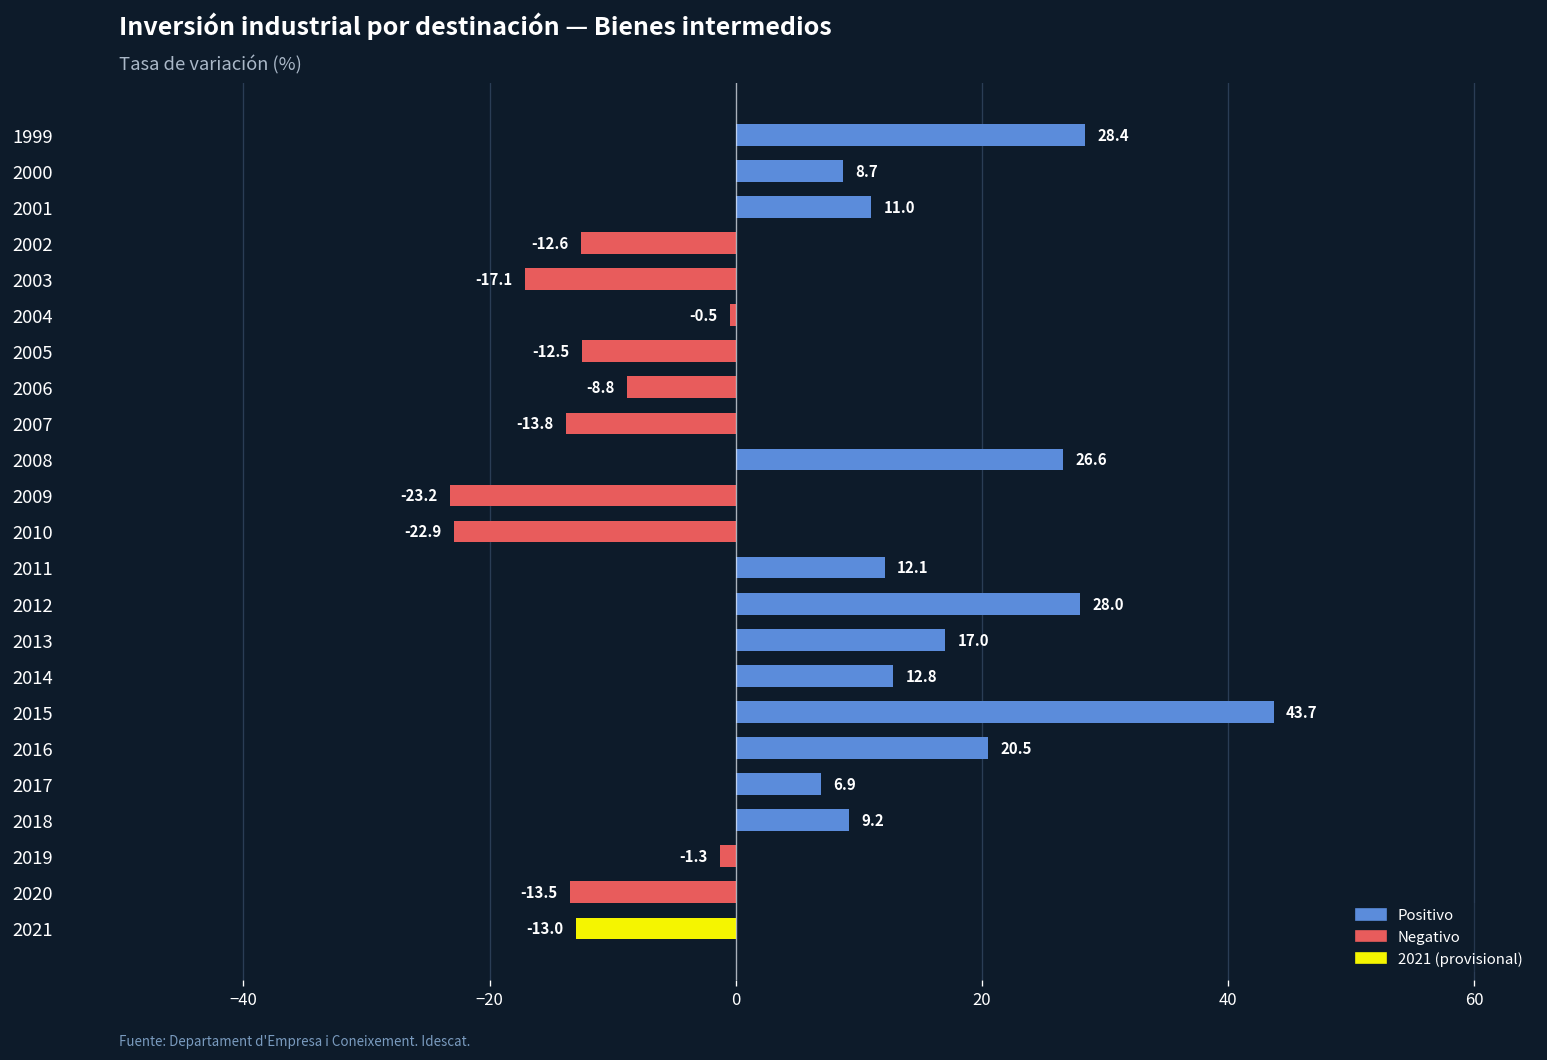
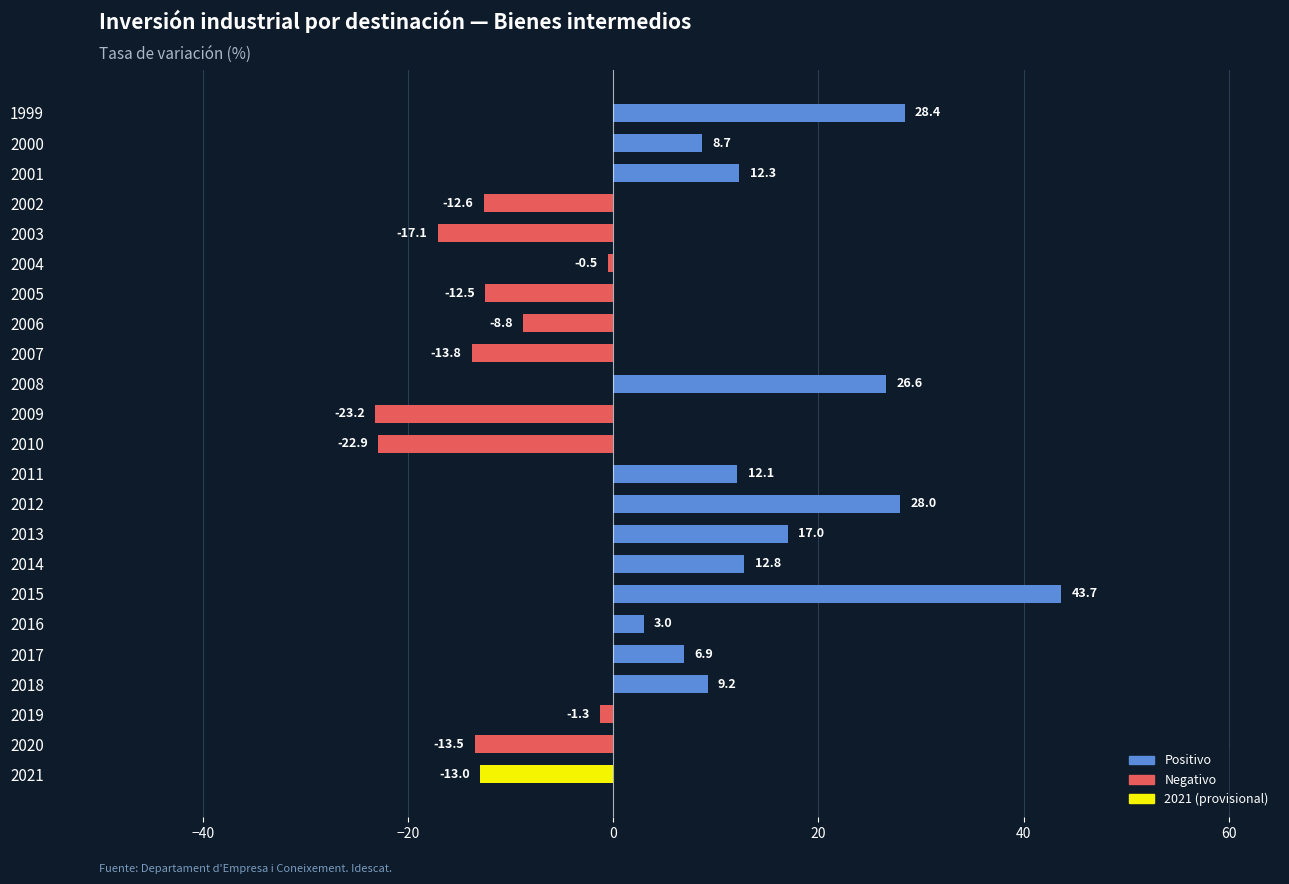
  {
    "1999": 28.4,
    "2000": 8.7,
-   "2001": 11.0,
+   "2001": 12.3,
    "2002": -12.6,
    "2003": -17.1,
    "2004": -0.5,
    "2005": -12.5,
    "2006": -8.8,
    "2007": -13.8,
    "2008": 26.6,
    "2009": -23.2,
    "2010": -22.9,
    "2011": 12.1,
    "2012": 28.0,
    "2013": 17.0,
    "2014": 12.8,
    "2015": 43.7,
-   "2016": 20.5,
+   "2016": 3.0,
    "2017": 6.9,
    "2018": 9.2,
    "2019": -1.3,
    "2020": -13.5,
    "2021": -13.0
  }
